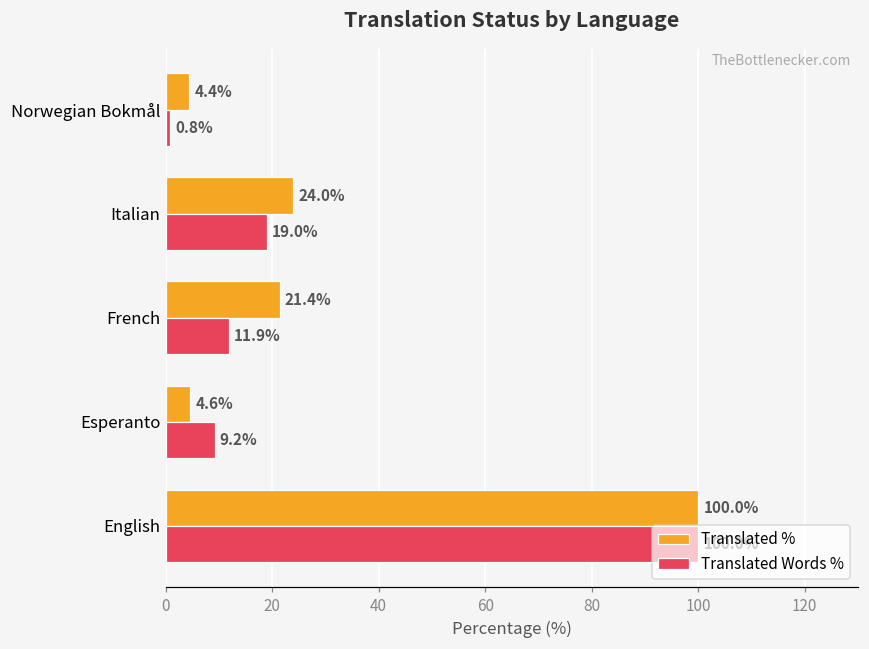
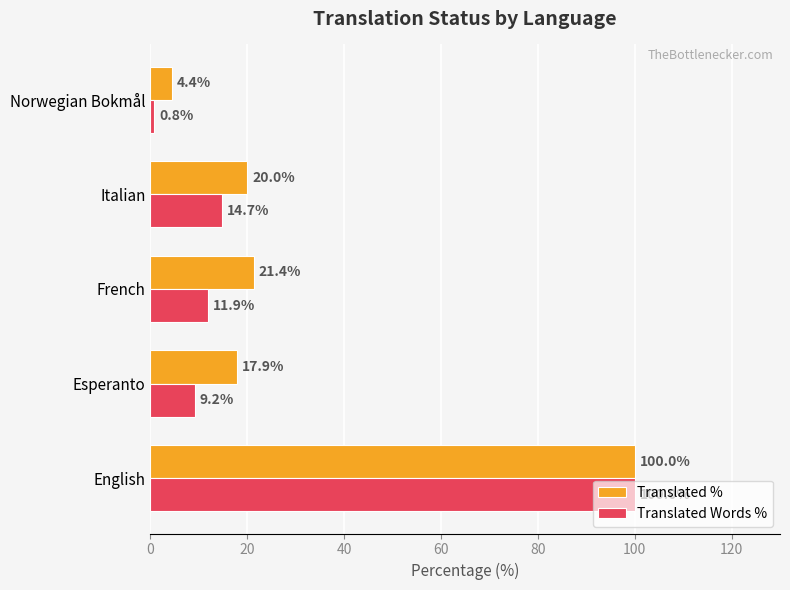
  {
    "Translated %": {
      "Norwegian Bokmål": "4.4%",
-     "Italian": "24.0%",
+     "Italian": "20.0%",
      "French": "21.4%",
-     "Esperanto": "4.6%",
+     "Esperanto": "17.9%",
      "English": "100.0%"
    },
    "Translated Words %": {
      "Norwegian Bokmål": "0.8%",
-     "Italian": "19.0%",
+     "Italian": "14.7%",
      "French": "11.9%",
      "Esperanto": "9.2%"
    }
  }
